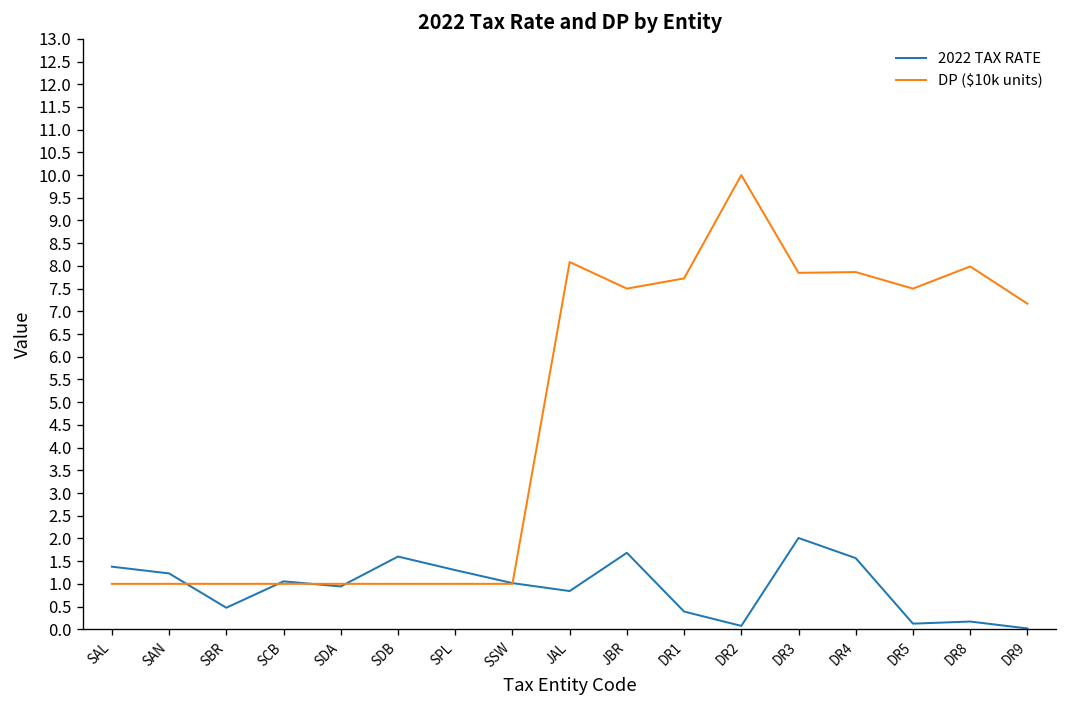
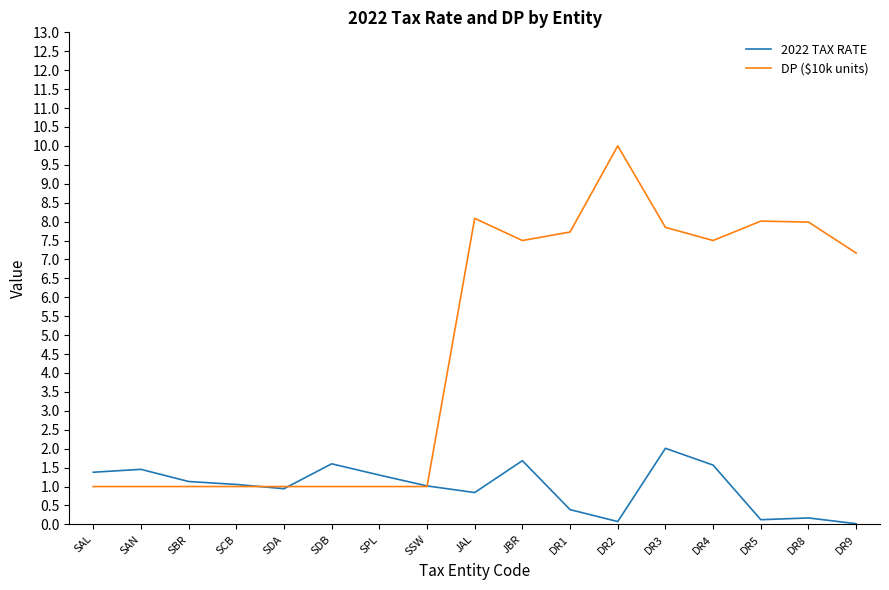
  {
    "2022 TAX RATE": {
      "SAL": 1.4,
-     "SAN": 1.2,
-     "SBR": 0.5,
+     "SAN": 1.5,
+     "SBR": 1.1,
      "SDB": 1.6,
      "SPL": 1.3,
      "JAL": 0.8,
      "JBR": 1.7,
      "DR1": 0.4,
      "DR2": 0.1,
      "DR3": 2.0,
      "DR4": 1.6,
      "DR5": 0.1,
      "DR8": 0.2,
      "DR9": 0.0
    },
    "DP ($10k units)": {
      "SAL": 1.0,
      "SAN": 1.0,
      "SBR": 1.0,
      "SDB": 1.0,
      "SPL": 1.0,
      "JAL": 8.1,
      "JBR": 7.5,
      "DR1": 7.7,
      "DR2": 10.0,
      "DR3": 7.8,
-     "DR4": 7.9,
-     "DR5": 7.5,
+     "DR4": 7.5,
+     "DR5": 8.0,
      "DR8": 8.0,
      "DR9": 7.2
    }
  }
